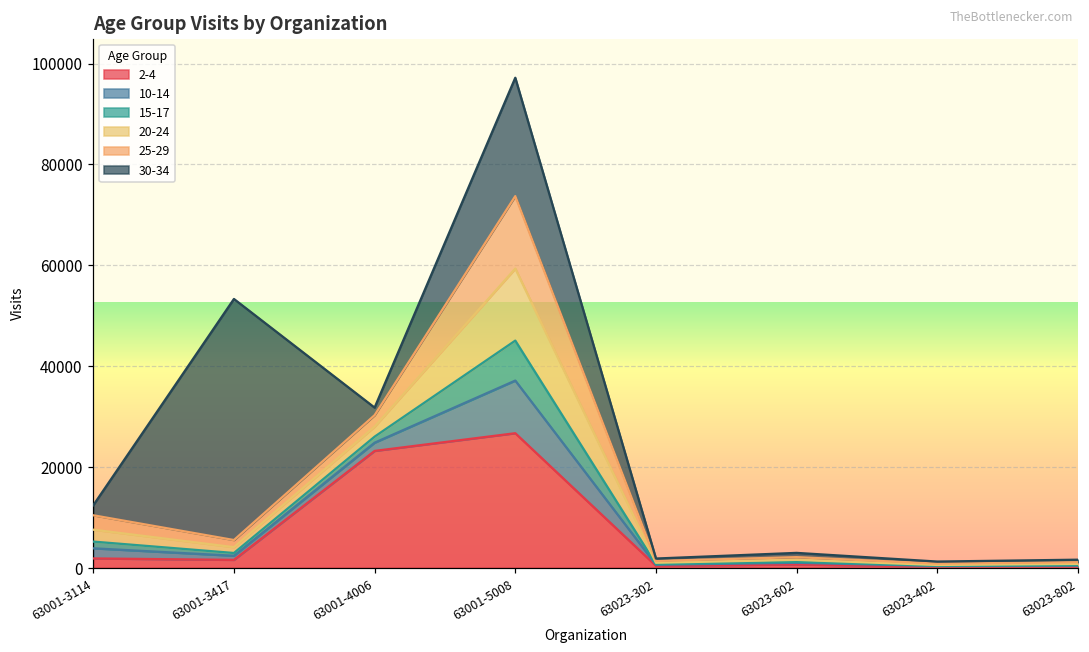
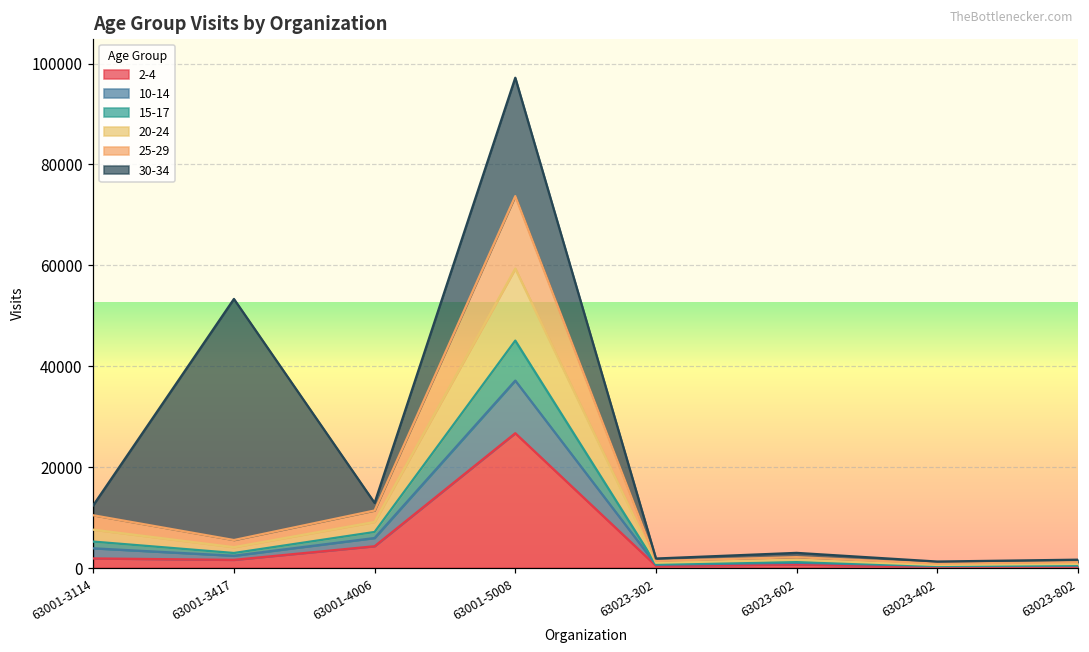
  {
    "2-4": {
      "63001-3114": 2000,
      "63001-3417": 2000,
-     "63001-4006": 23000,
+     "63001-4006": 4000,
      "63001-5008": 27000
    },
    "30-34": {
      "63001-3114": 2000,
      "63001-3417": 48000,
      "63001-4006": 2000,
      "63001-5008": 23000,
      "63023-602": 1000
    }
  }
